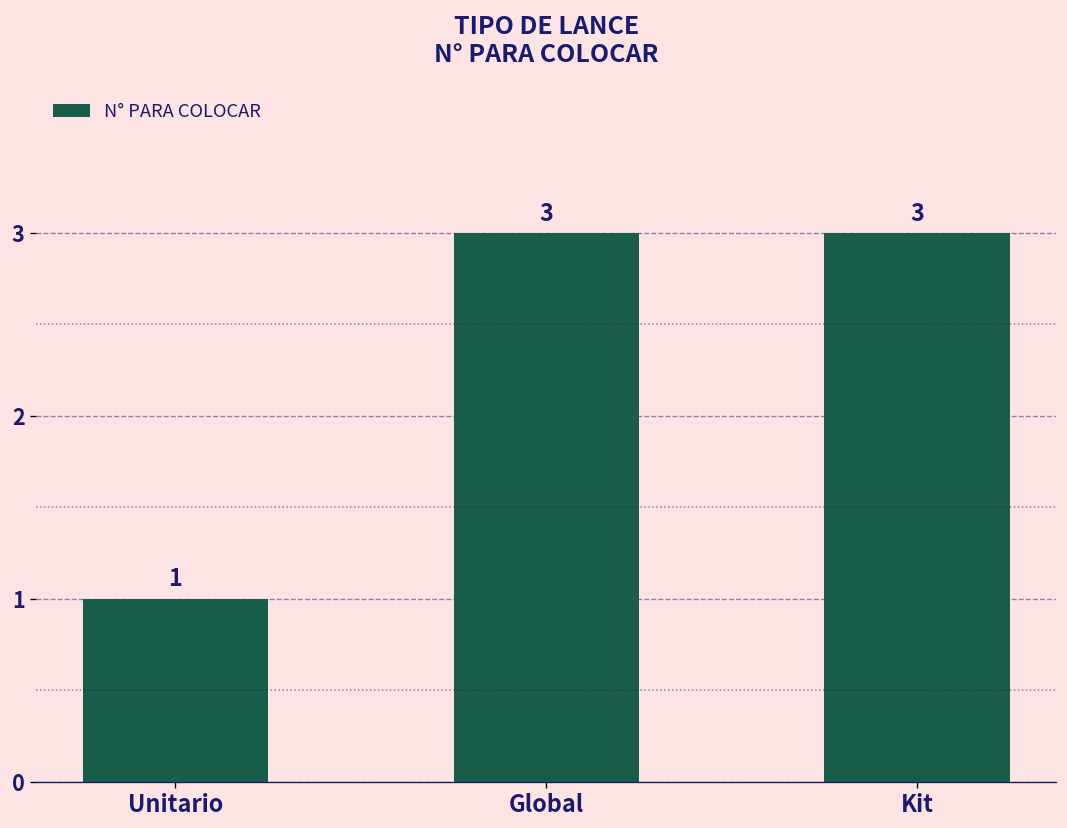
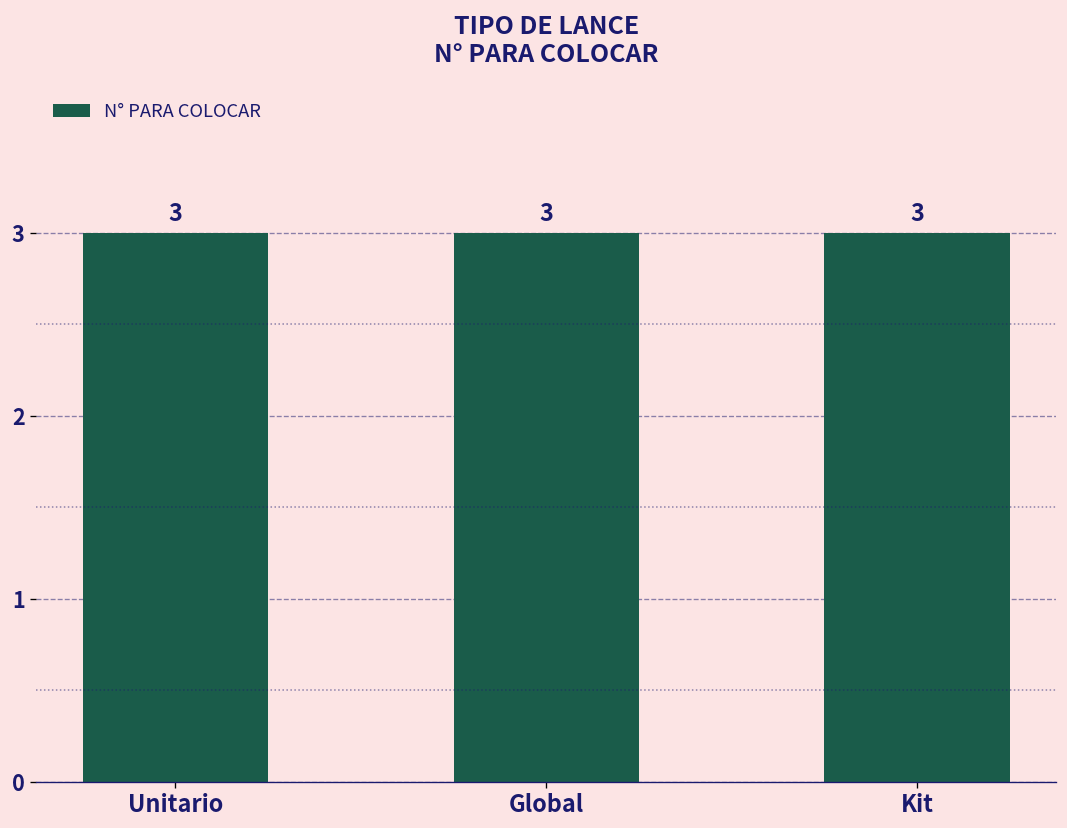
  {
-   "Unitario": 1,
+   "Unitario": 3,
    "Global": 3,
    "Kit": 3
  }
